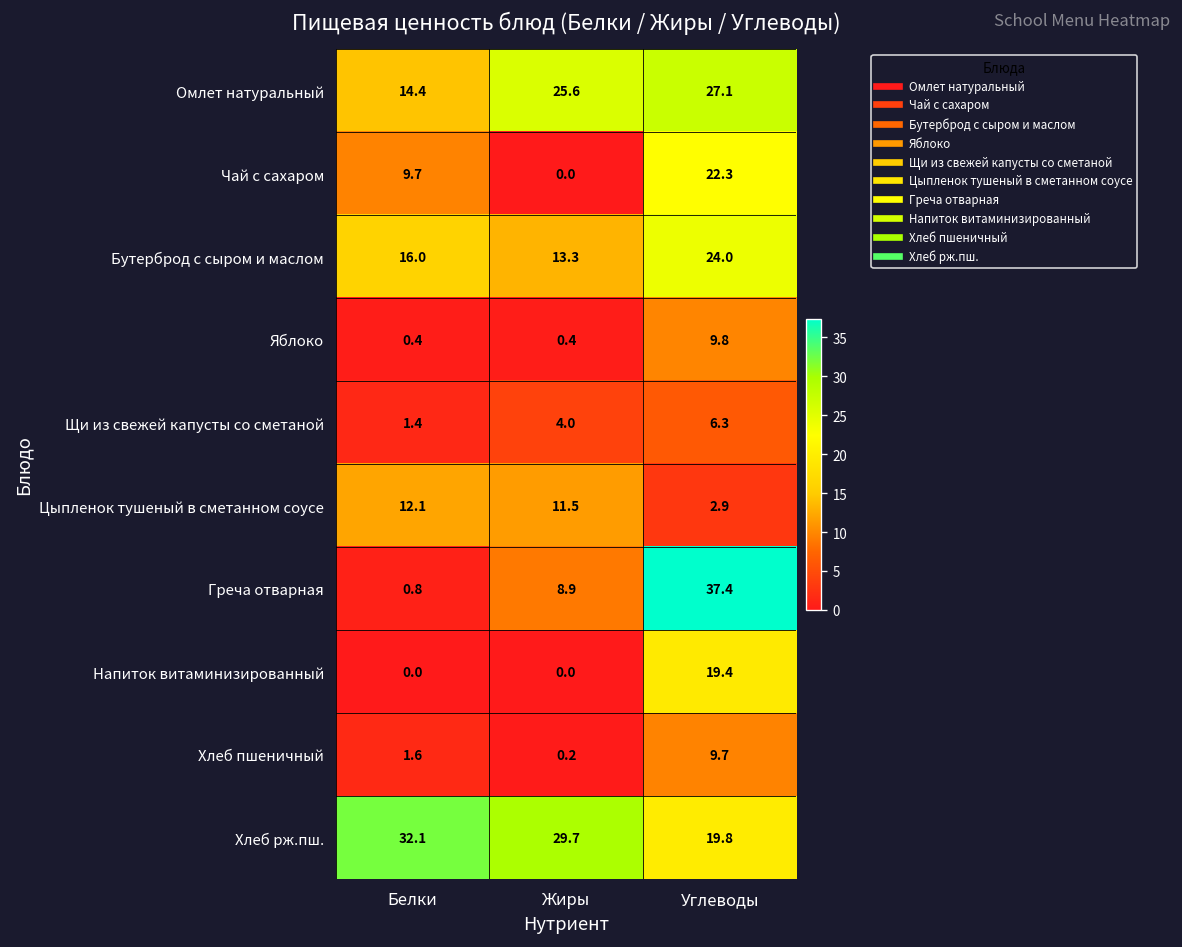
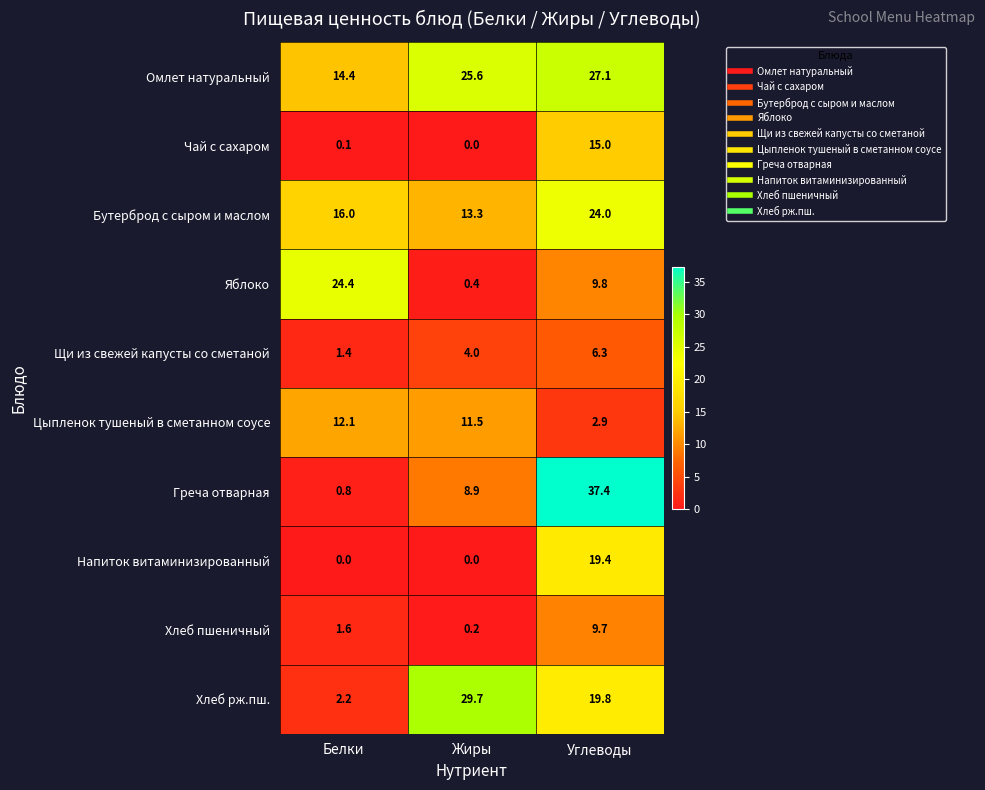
  {
    "Омлет натуральный": {
      "Белки": 14.4,
      "Жиры": 25.6,
      "Углеводы": 27.1
    },
    "Чай с сахаром": {
-     "Белки": 9.7,
+     "Белки": 0.1,
      "Жиры": 0.0,
-     "Углеводы": 22.3
+     "Углеводы": 15.0
    },
    "Бутерброд с сыром и маслом": {
      "Белки": 16.0,
      "Жиры": 13.3,
      "Углеводы": 24.0
    },
    "Яблоко": {
-     "Белки": 0.4,
+     "Белки": 24.4,
      "Жиры": 0.4,
      "Углеводы": 9.8
    },
    "Щи из свежей капусты со сметаной": {
      "Белки": 1.4,
      "Жиры": 4.0,
      "Углеводы": 6.3
    },
    "Цыпленок тушеный в сметанном соусе": {
      "Белки": 12.1,
      "Жиры": 11.5,
      "Углеводы": 2.9
    },
    "Греча отварная": {
      "Белки": 0.8,
      "Жиры": 8.9,
      "Углеводы": 37.4
    },
    "Напиток витаминизированный": {
      "Белки": 0.0,
      "Жиры": 0.0,
      "Углеводы": 19.4
    },
    "Хлеб пшеничный": {
      "Белки": 1.6,
      "Жиры": 0.2,
      "Углеводы": 9.7
    },
    "Хлеб рж.пш.": {
-     "Белки": 32.1,
+     "Белки": 2.2,
      "Жиры": 29.7,
      "Углеводы": 19.8
    }
  }
